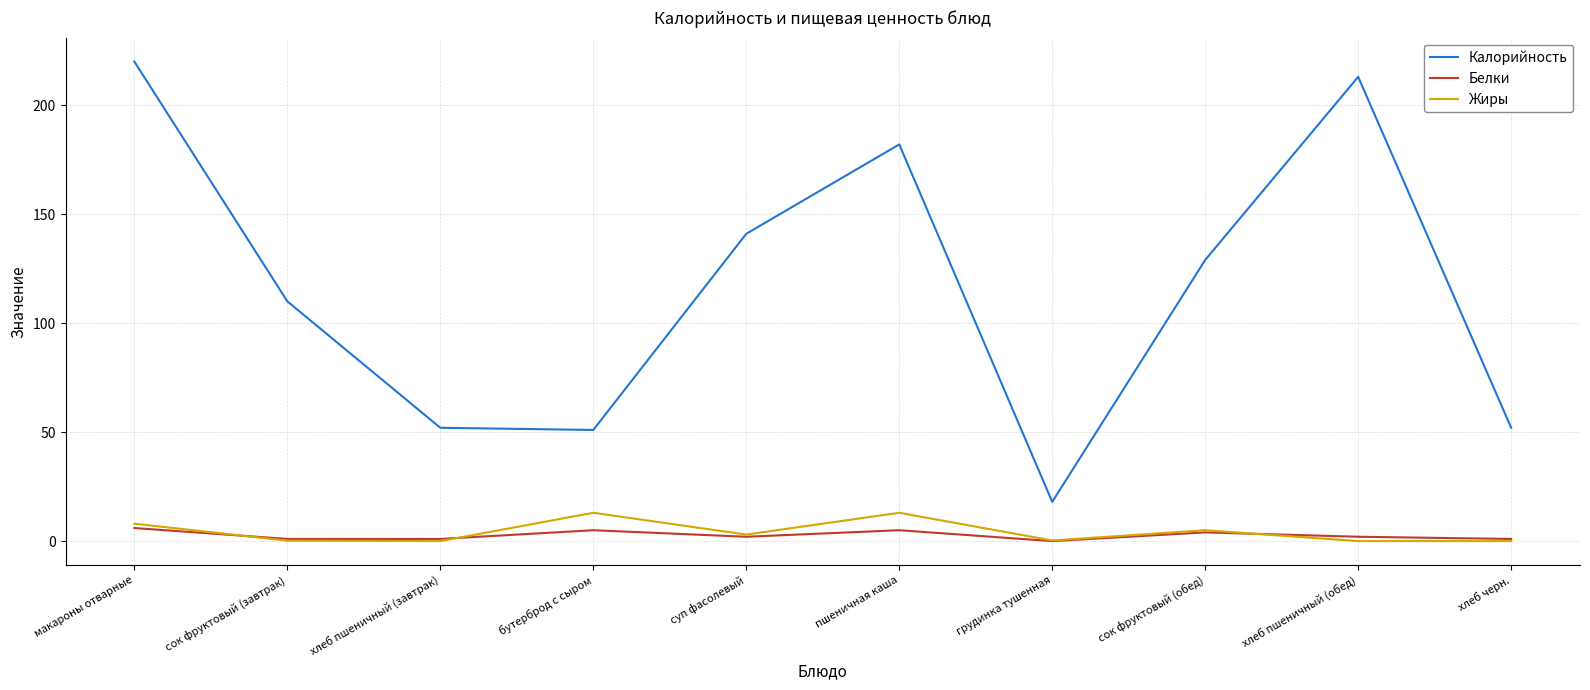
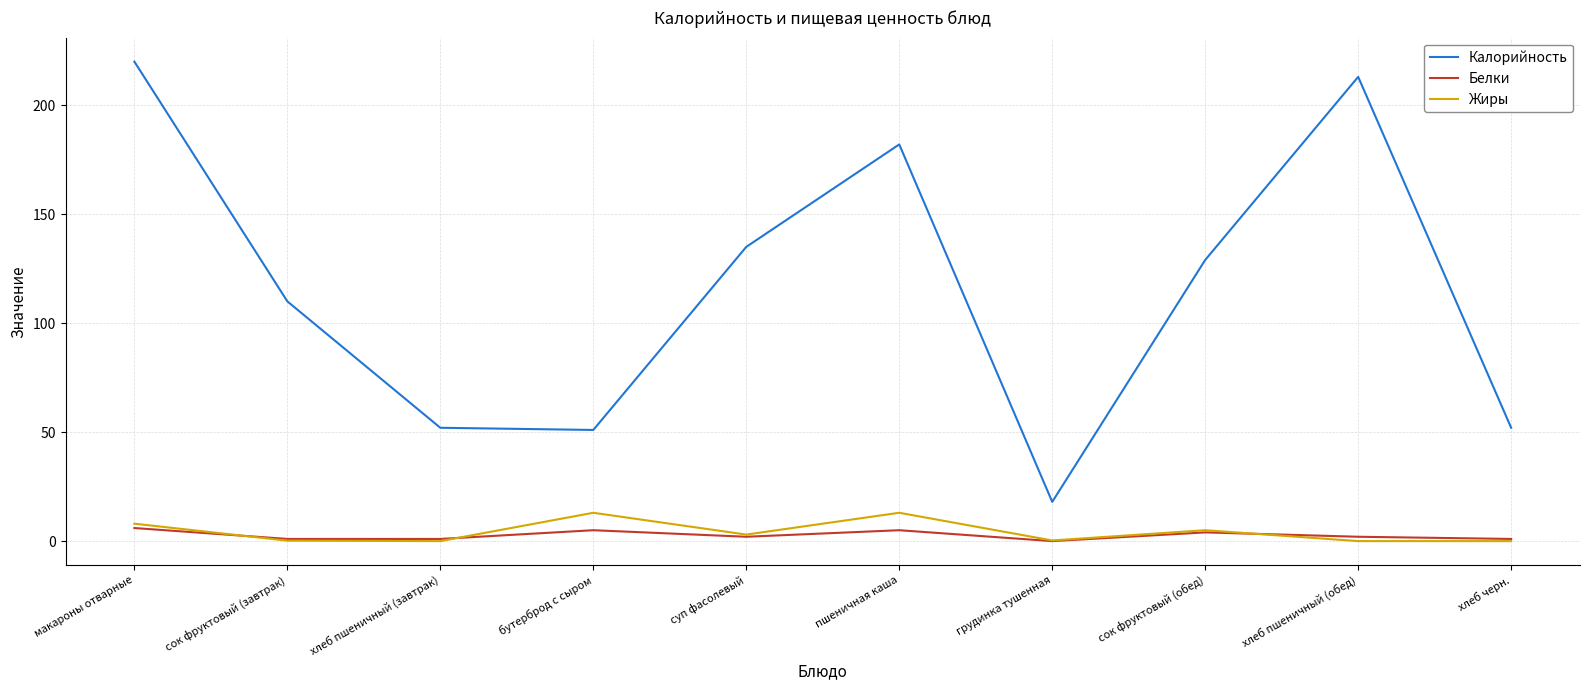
  {
    "Калорийность": {
      "макароны отварные": 220,
      "сок фруктовый (завтрак)": 110,
      "хлеб пшеничный (завтрак)": 52,
      "бутерброд с сыром": 51,
-     "суп фасолевый": 141,
+     "суп фасолевый": 135,
      "пшеничная каша": 182,
      "грудинка тушенная": 18,
      "сок фруктовый (обед)": 129,
      "хлеб пшеничный (обед)": 213,
      "хлеб черн.": 52
    },
    "Белки": {
      "макароны отварные": 6,
      "бутерброд с сыром": 5,
      "пшеничная каша": 5,
      "хлеб пшеничный (обед)": 2
    },
    "Жиры": {
      "макароны отварные": 8,
      "бутерброд с сыром": 13,
      "пшеничная каша": 13,
      "хлеб пшеничный (обед)": 0
    }
  }
